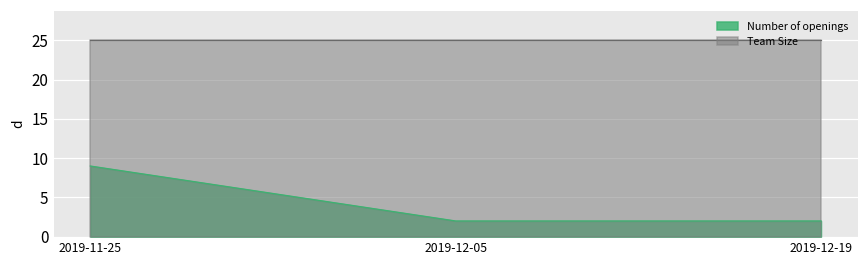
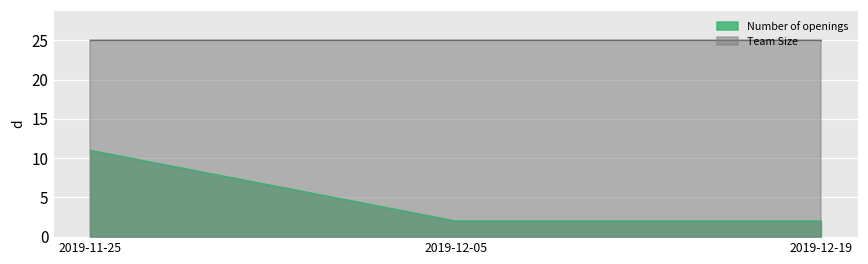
  {
    "Number of openings": {
-     "2019-11-25": 9,
+     "2019-11-25": 11,
      "2019-12-05": 2,
      "2019-12-19": 2
    },
    "Team Size": {
      "2019-11-25": 25,
      "2019-12-05": 25,
      "2019-12-19": 25
    }
  }
